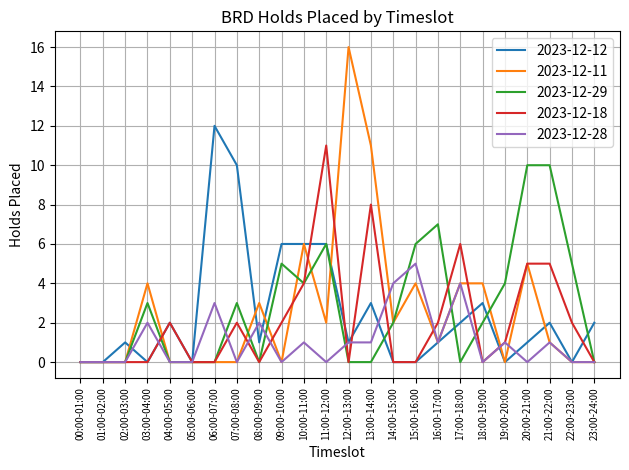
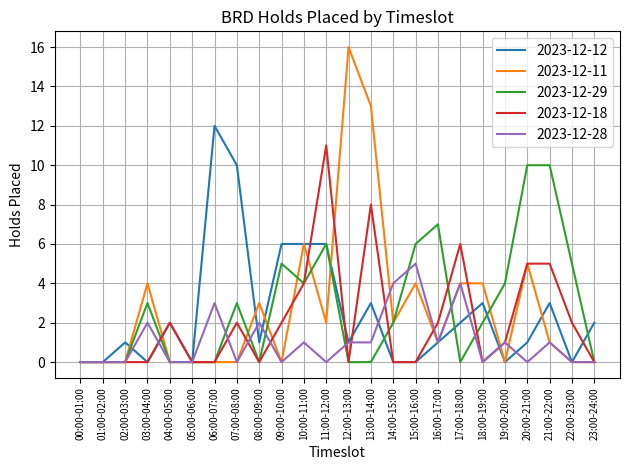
  {
    "2023-12-12": {
      "02:00-03:00": 1,
      "06:00-07:00": 12,
      "07:00-08:00": 10,
      "08:00-09:00": 1,
      "09:00-10:00": 6,
      "13:00-14:00": 3,
      "17:00-18:00": 2,
      "18:00-19:00": 3,
      "20:00-21:00": 1,
-     "21:00-22:00": 2,
+     "21:00-22:00": 3,
      "23:00-24:00": 2
    },
    "2023-12-11": {
      "03:00-04:00": 4,
      "08:00-09:00": 3,
      "11:00-12:00": 2,
      "12:00-13:00": 16,
-     "13:00-14:00": 11,
+     "13:00-14:00": 13,
      "15:00-16:00": 4,
      "18:00-19:00": 4
    },
    "2023-12-29": {
      "03:00-04:00": 3,
      "07:00-08:00": 3,
      "09:00-10:00": 5,
      "13:00-14:00": 0,
      "15:00-16:00": 6,
      "16:00-17:00": 7,
      "17:00-18:00": 0,
      "18:00-19:00": 2,
      "19:00-20:00": 4,
      "20:00-21:00": 10,
      "21:00-22:00": 10,
      "22:00-23:00": 5
    },
    "2023-12-18": {
      "07:00-08:00": 2,
      "09:00-10:00": 2,
      "11:00-12:00": 11,
      "13:00-14:00": 8,
      "16:00-17:00": 2,
      "17:00-18:00": 6,
      "21:00-22:00": 5,
      "22:00-23:00": 2
    },
    "2023-12-28": {
      "03:00-04:00": 2,
      "06:00-07:00": 3,
      "08:00-09:00": 2,
      "10:00-11:00": 1,
      "11:00-12:00": 0,
      "13:00-14:00": 1,
      "14:00-15:00": 4,
      "15:00-16:00": 5,
      "20:00-21:00": 0
    }
  }
